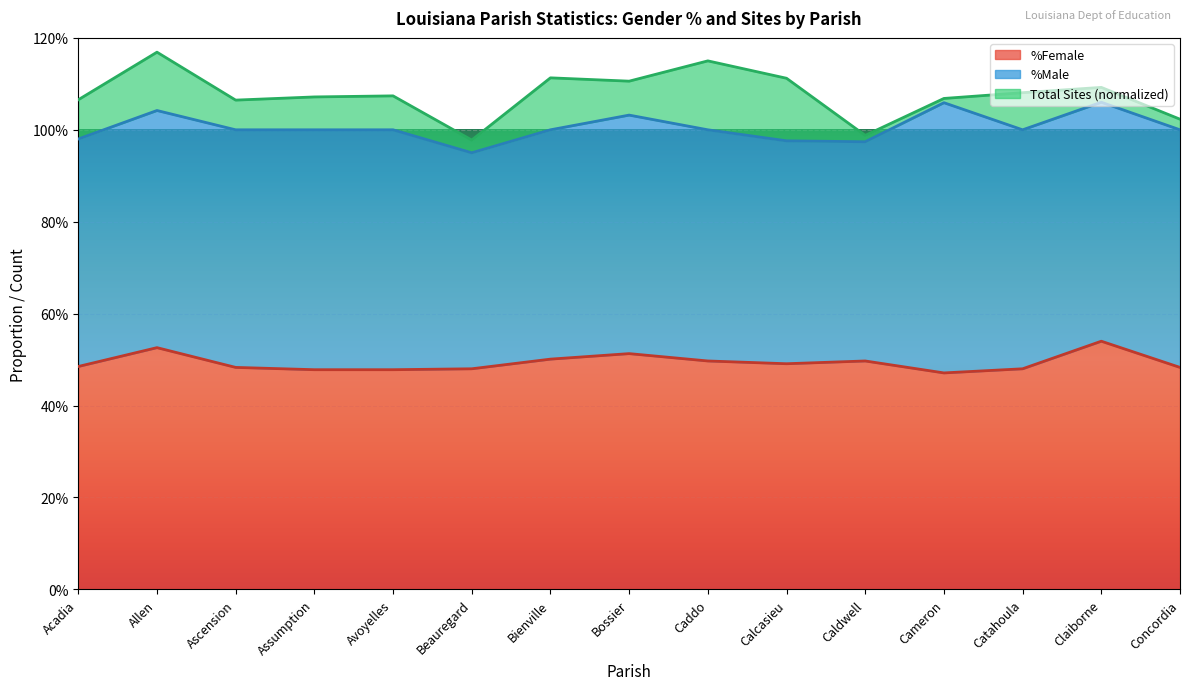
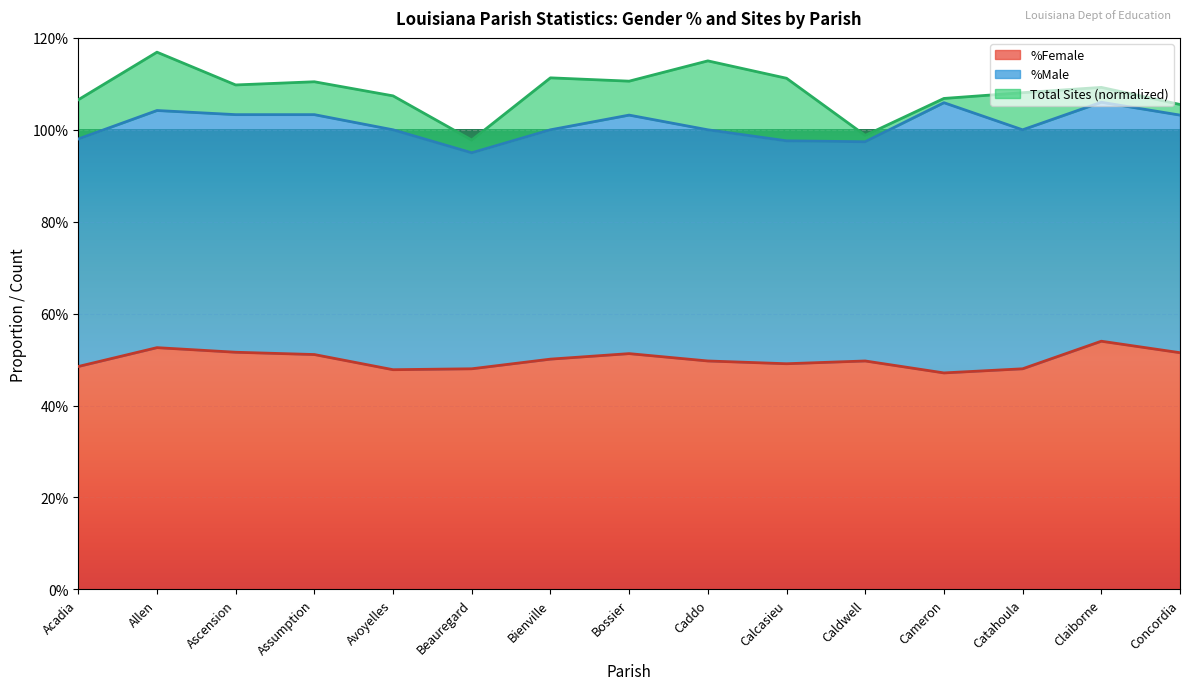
  {
    "%Female": {
      "Acadia": "49%",
      "Allen": "53%",
-     "Ascension": "48%",
-     "Assumption": "48%",
+     "Ascension": "52%",
+     "Assumption": "51%",
      "Avoyelles": "48%",
      "Beauregard": "48%",
      "Bienville": "50%",
      "Bossier": "51%",
      "Caddo": "50%",
      "Calcasieu": "49%",
      "Caldwell": "50%",
      "Cameron": "47%",
      "Catahoula": "48%",
      "Claiborne": "54%",
-     "Concordia": "48%"
+     "Concordia": "52%"
    },
    "%Male": {
      "Acadia": "50%",
      "Allen": "52%",
      "Ascension": "52%",
      "Assumption": "52%",
      "Avoyelles": "52%",
      "Beauregard": "47%",
      "Bienville": "50%",
      "Bossier": "52%",
      "Caddo": "50%",
      "Calcasieu": "49%",
      "Caldwell": "48%",
      "Cameron": "59%",
      "Catahoula": "52%",
      "Concordia": "52%"
    },
    "Total Sites (normalized)": {
      "Acadia": "9%",
      "Allen": "13%",
      "Ascension": "6%",
      "Assumption": "7%",
      "Avoyelles": "7%",
      "Beauregard": "3%",
      "Bienville": "11%",
      "Bossier": "7%",
      "Caddo": "15%",
      "Calcasieu": "14%",
      "Caldwell": "1%",
      "Cameron": "1%",
      "Concordia": "2%"
    }
  }
